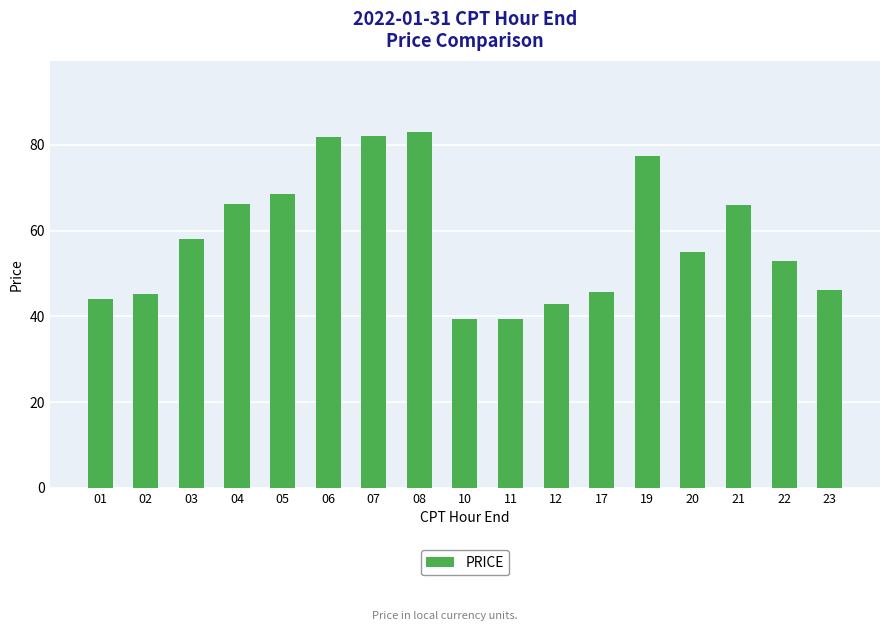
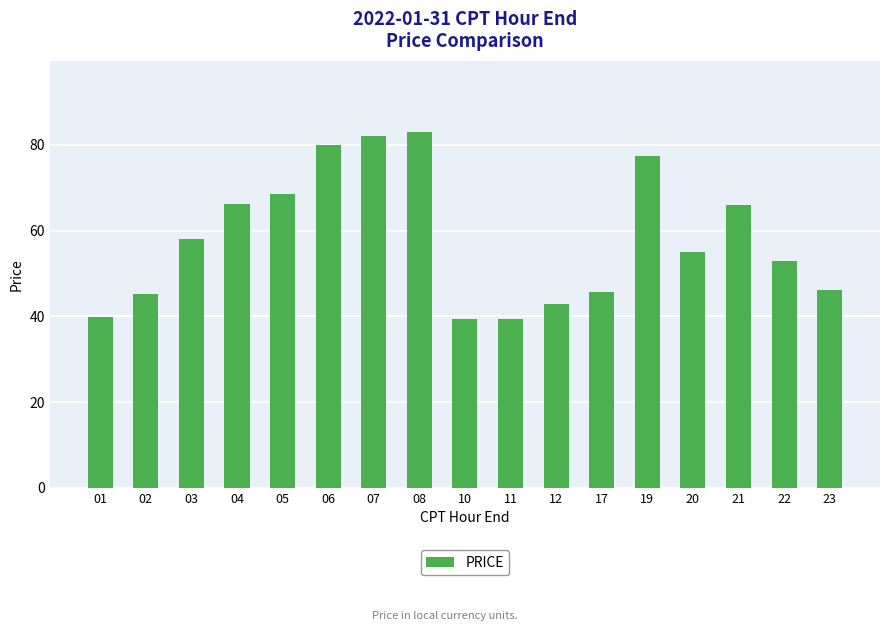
  {
-   "01": 44,
+   "01": 40,
    "02": 45,
    "03": 58,
    "04": 66,
    "05": 68,
-   "06": 82,
+   "06": 80,
    "07": 82,
    "08": 83,
    "10": 39,
    "11": 39,
    "12": 43,
    "17": 46,
    "19": 77,
    "20": 55,
    "21": 66,
    "22": 53,
    "23": 46
  }
